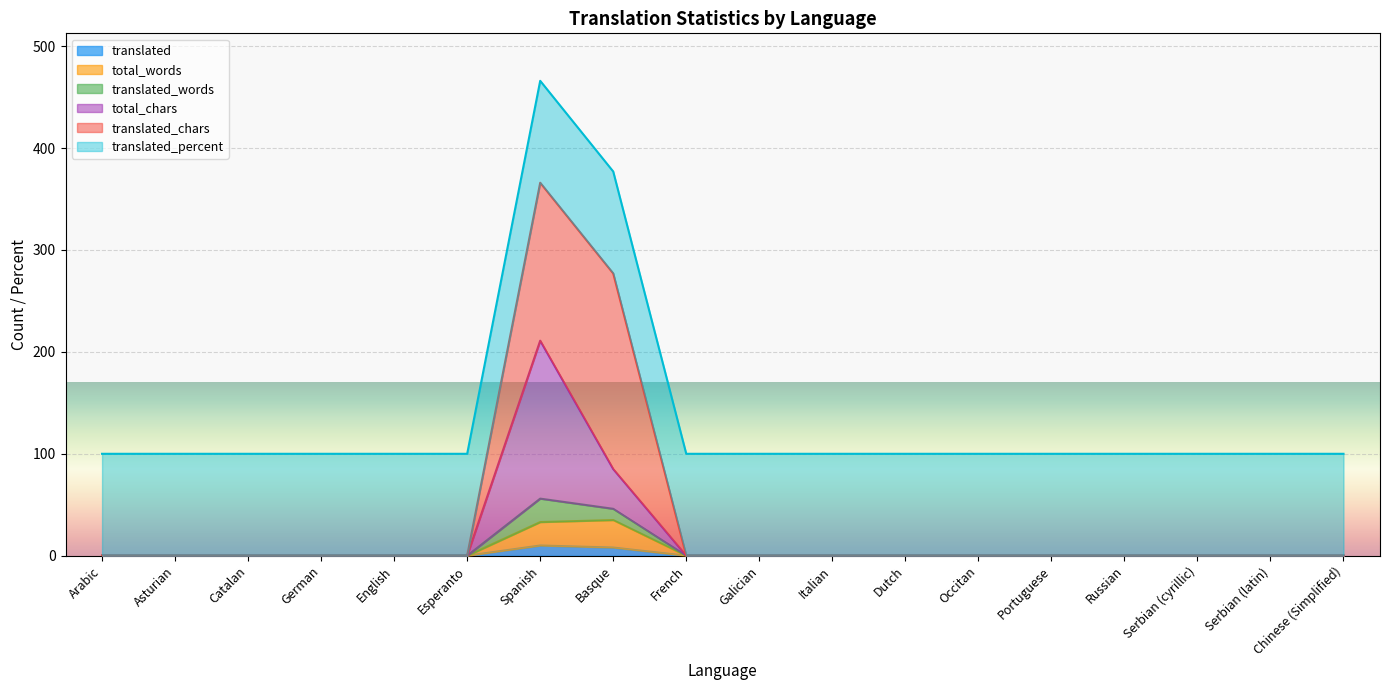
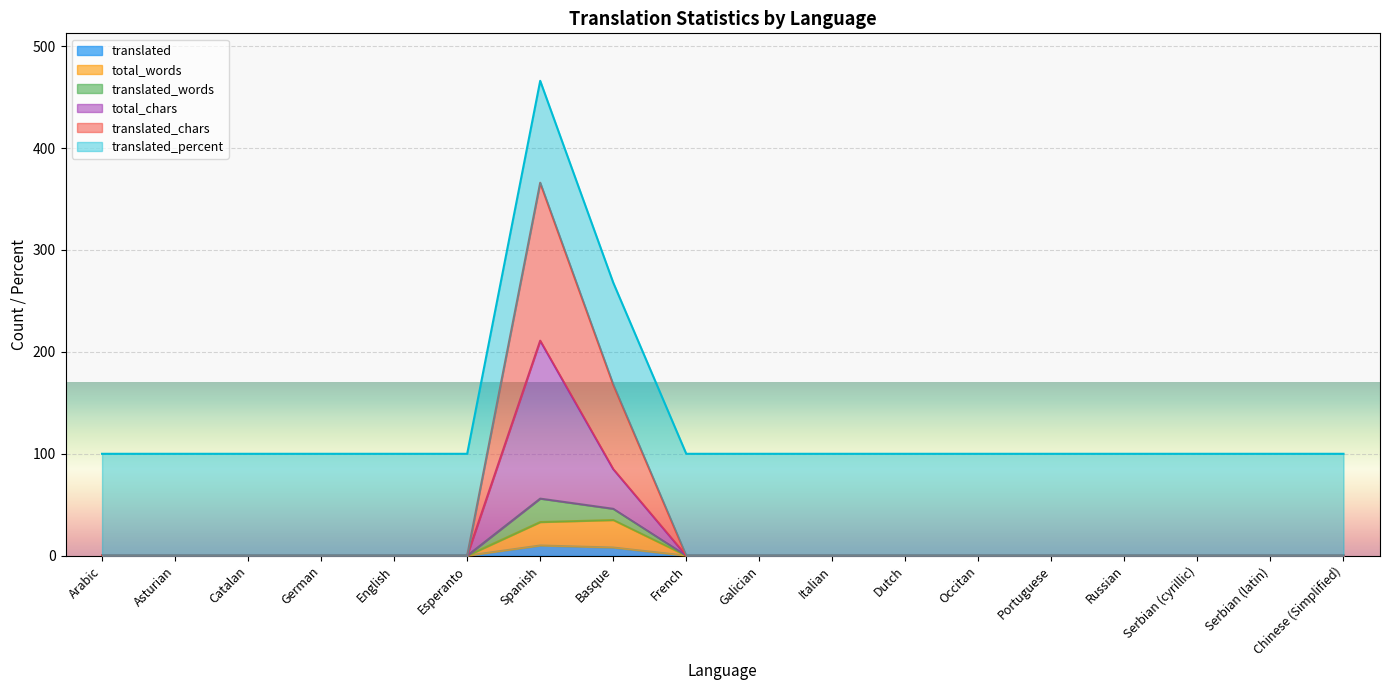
  {
    "total_words": {
      "Spanish": 23,
      "Basque": 27
    },
    "translated_words": {
      "Spanish": 23,
      "Basque": 11
    },
    "total_chars": {
      "Spanish": 155,
      "Basque": 39
    },
    "translated_chars": {
      "Spanish": 155,
-     "Basque": 192
+     "Basque": 83
    }
  }
